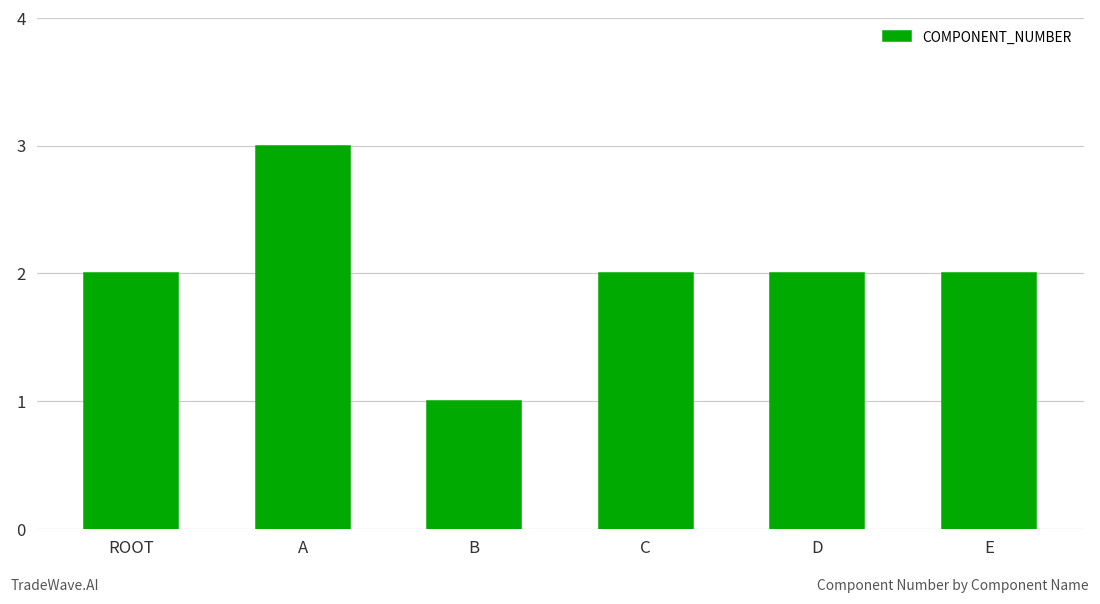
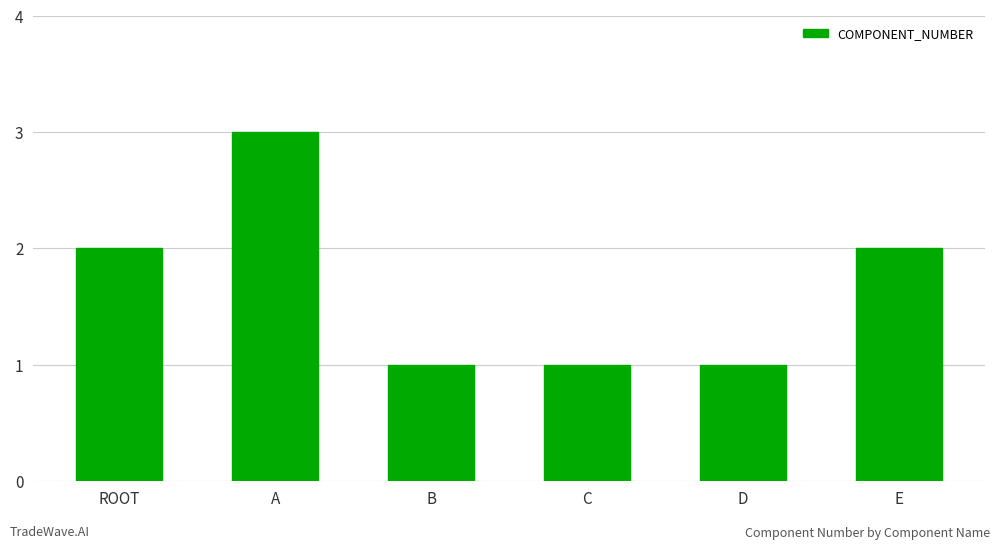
  {
    "ROOT": 2,
    "A": 3,
    "B": 1,
-   "C": 2,
-   "D": 2,
+   "C": 1,
+   "D": 1,
    "E": 2
  }
